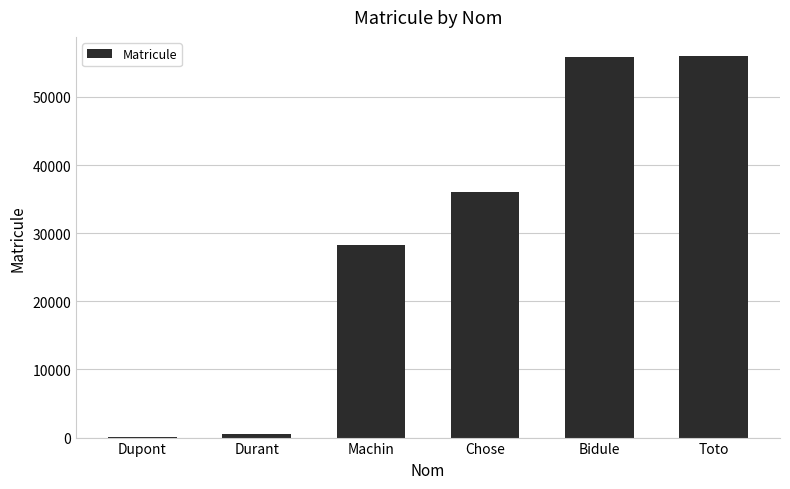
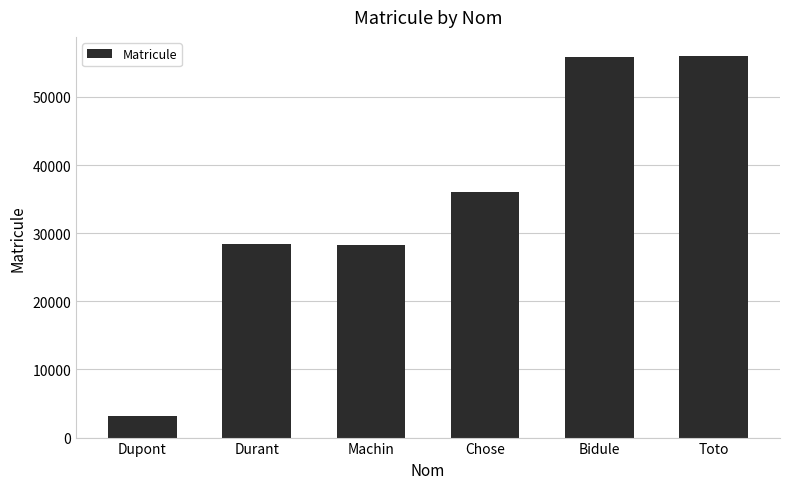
  {
-   "Dupont": 0,
-   "Durant": 0,
+   "Dupont": 3000,
+   "Durant": 28000,
    "Machin": 28000,
    "Chose": 36000,
    "Bidule": 56000,
    "Toto": 56000
  }
